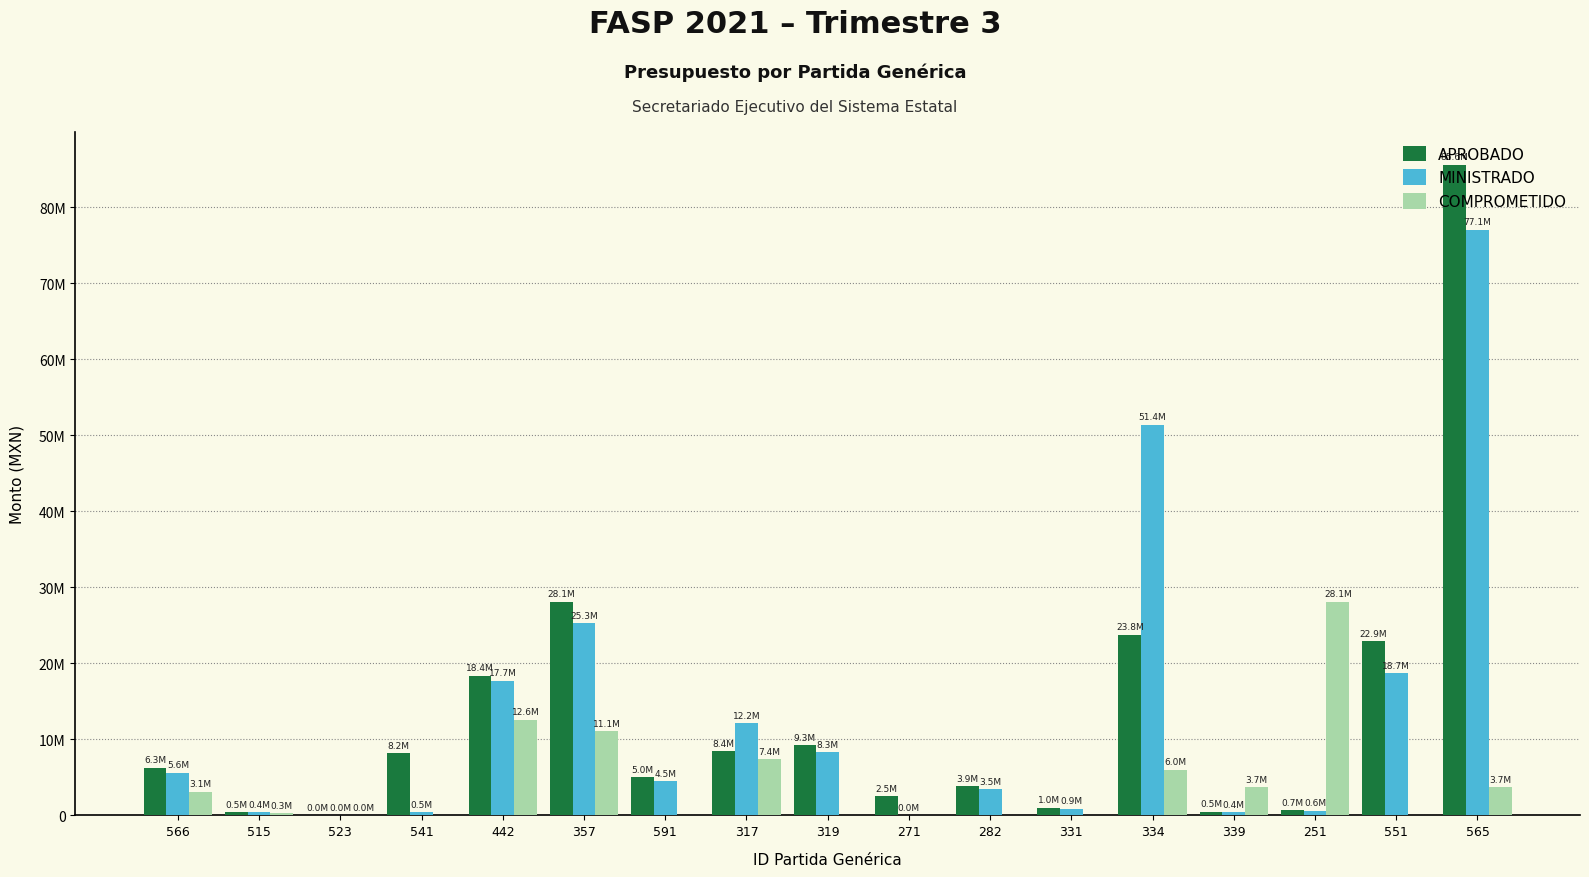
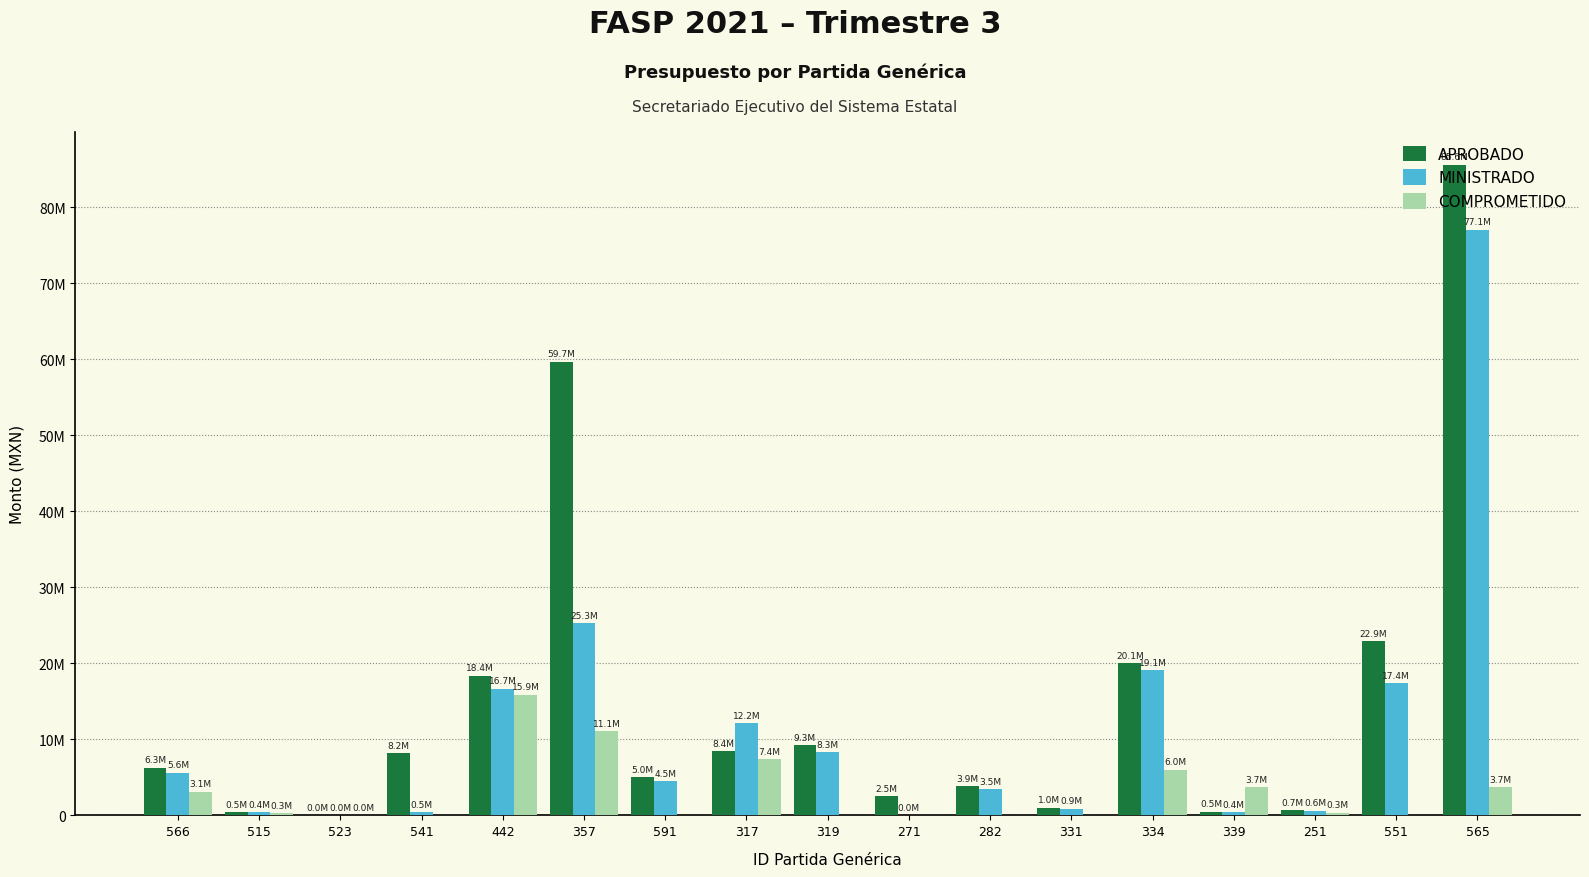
  {
    "APROBADO": {
      "566": "6.3M",
      "515": "0.5M",
      "541": "8.2M",
      "442": "18.4M",
-     "357": "28.1M",
+     "357": "59.7M",
      "591": "5.0M",
      "317": "8.4M",
      "319": "9.3M",
      "271": "2.5M",
      "282": "3.9M",
      "331": "1.0M",
-     "334": "23.8M",
+     "334": "20.1M",
      "339": "0.5M",
      "251": "0.7M",
      "551": "22.9M",
      "565": "85.6M"
    },
    "MINISTRADO": {
      "566": "5.6M",
      "515": "0.4M",
      "541": "0.5M",
-     "442": "17.7M",
+     "442": "16.7M",
      "357": "25.3M",
      "591": "4.5M",
      "317": "12.2M",
      "319": "8.3M",
      "282": "3.5M",
      "331": "0.9M",
-     "334": "51.4M",
+     "334": "19.1M",
      "339": "0.4M",
      "251": "0.6M",
-     "551": "18.7M",
+     "551": "17.4M",
      "565": "77.1M"
    },
    "COMPROMETIDO": {
      "566": "3.1M",
      "515": "0.3M",
-     "442": "12.6M",
+     "442": "15.9M",
      "357": "11.1M",
      "317": "7.4M",
      "271": "0.0M",
      "334": "6.0M",
      "339": "3.7M",
-     "251": "28.1M",
+     "251": "0.3M",
      "565": "3.7M"
    }
  }
